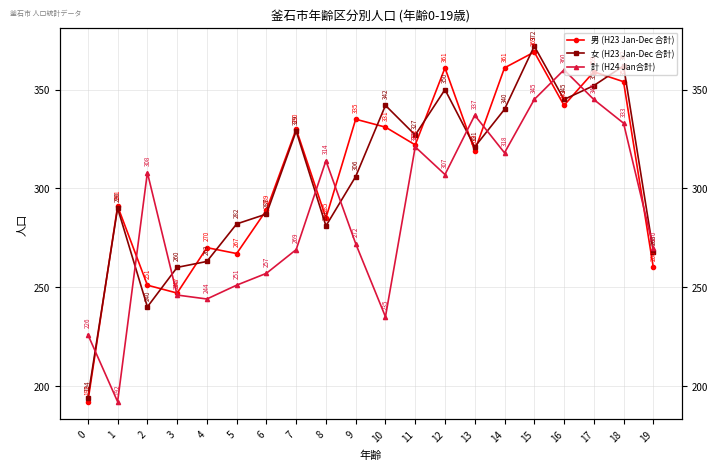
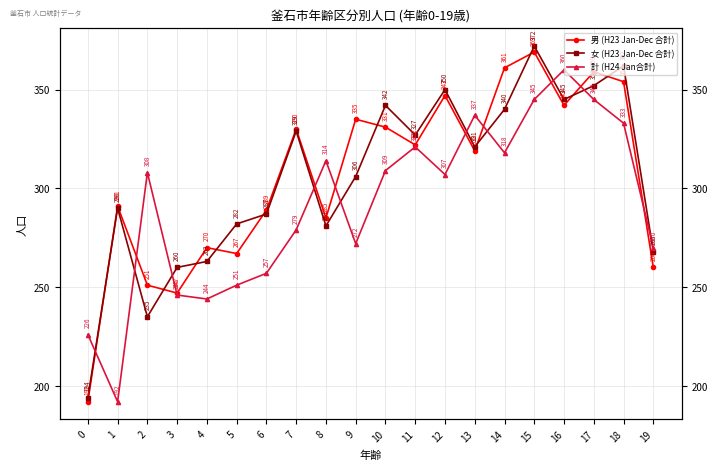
  {
    "男 (H23 Jan-Dec 合計)": {
      "2": 251,
      "4": 270,
      "5": 267,
      "9": 335,
      "10": 331,
-     "12": 361,
+     "12": 347,
      "14": 361
    },
    "女 (H23 Jan-Dec 合計)": {
-     "2": 240,
+     "2": 235,
      "3": 260,
      "5": 282,
      "9": 306,
      "10": 342,
      "11": 327,
      "14": 340
    },
    "計 (H24 Jan合計)": {
      "0": 226,
      "1": 192,
      "2": 308,
      "4": 244,
      "5": 251,
      "6": 257,
-     "7": 269,
+     "7": 279,
      "8": 314,
      "9": 272,
-     "10": 235,
+     "10": 309,
      "12": 307,
      "13": 337,
      "14": 318,
      "15": 345,
      "18": 333
    }
  }
